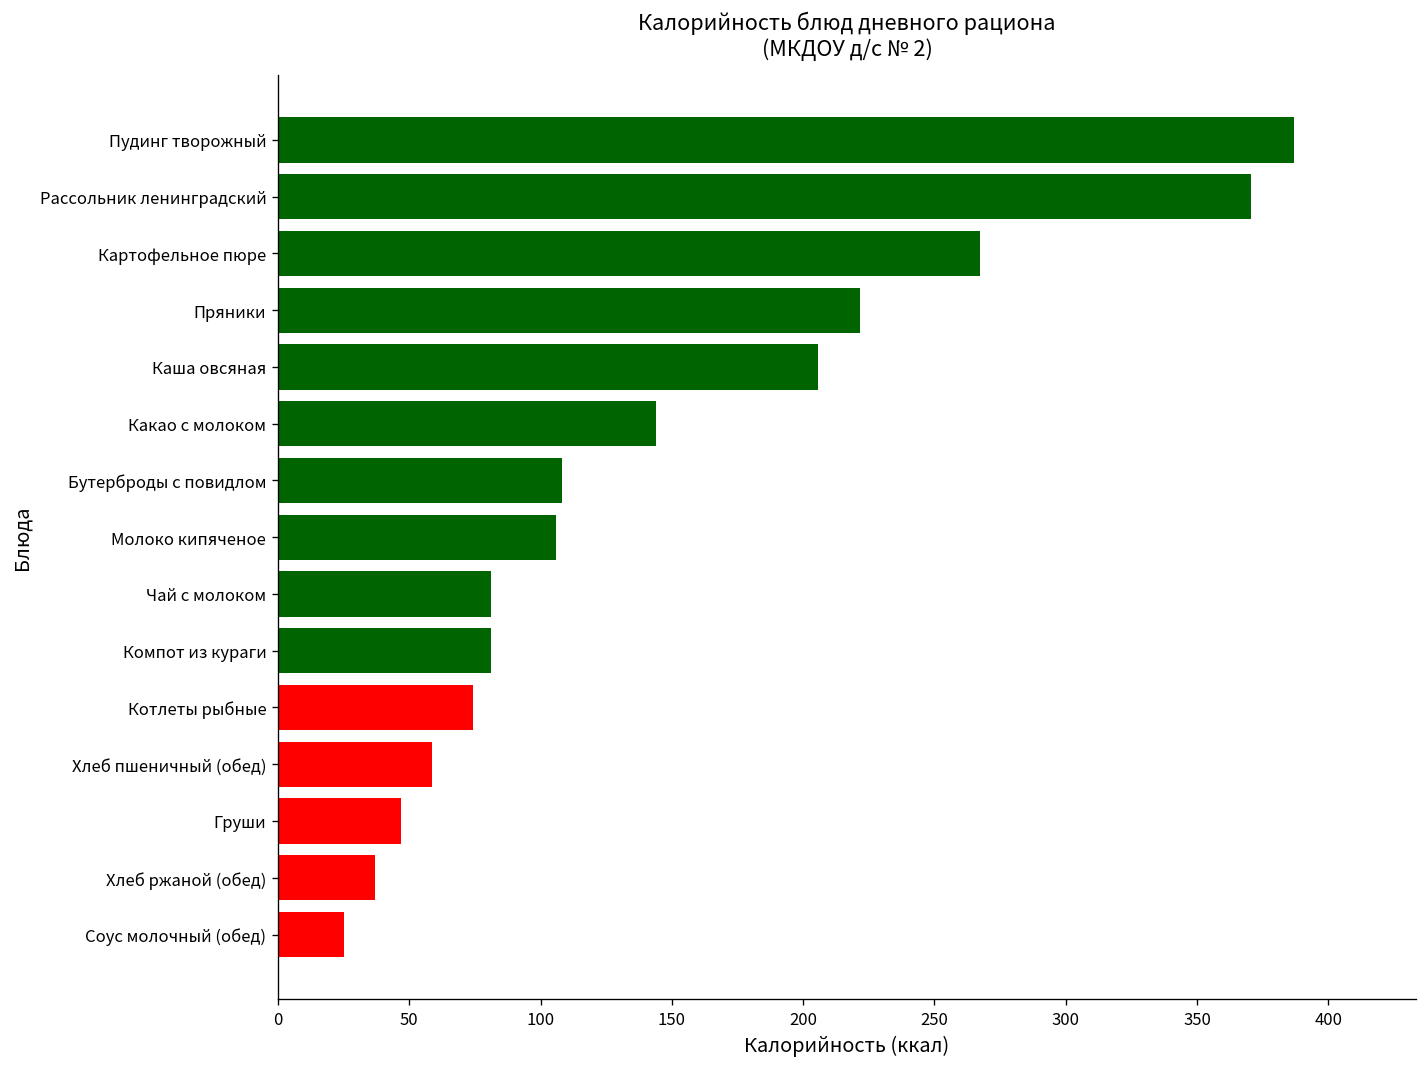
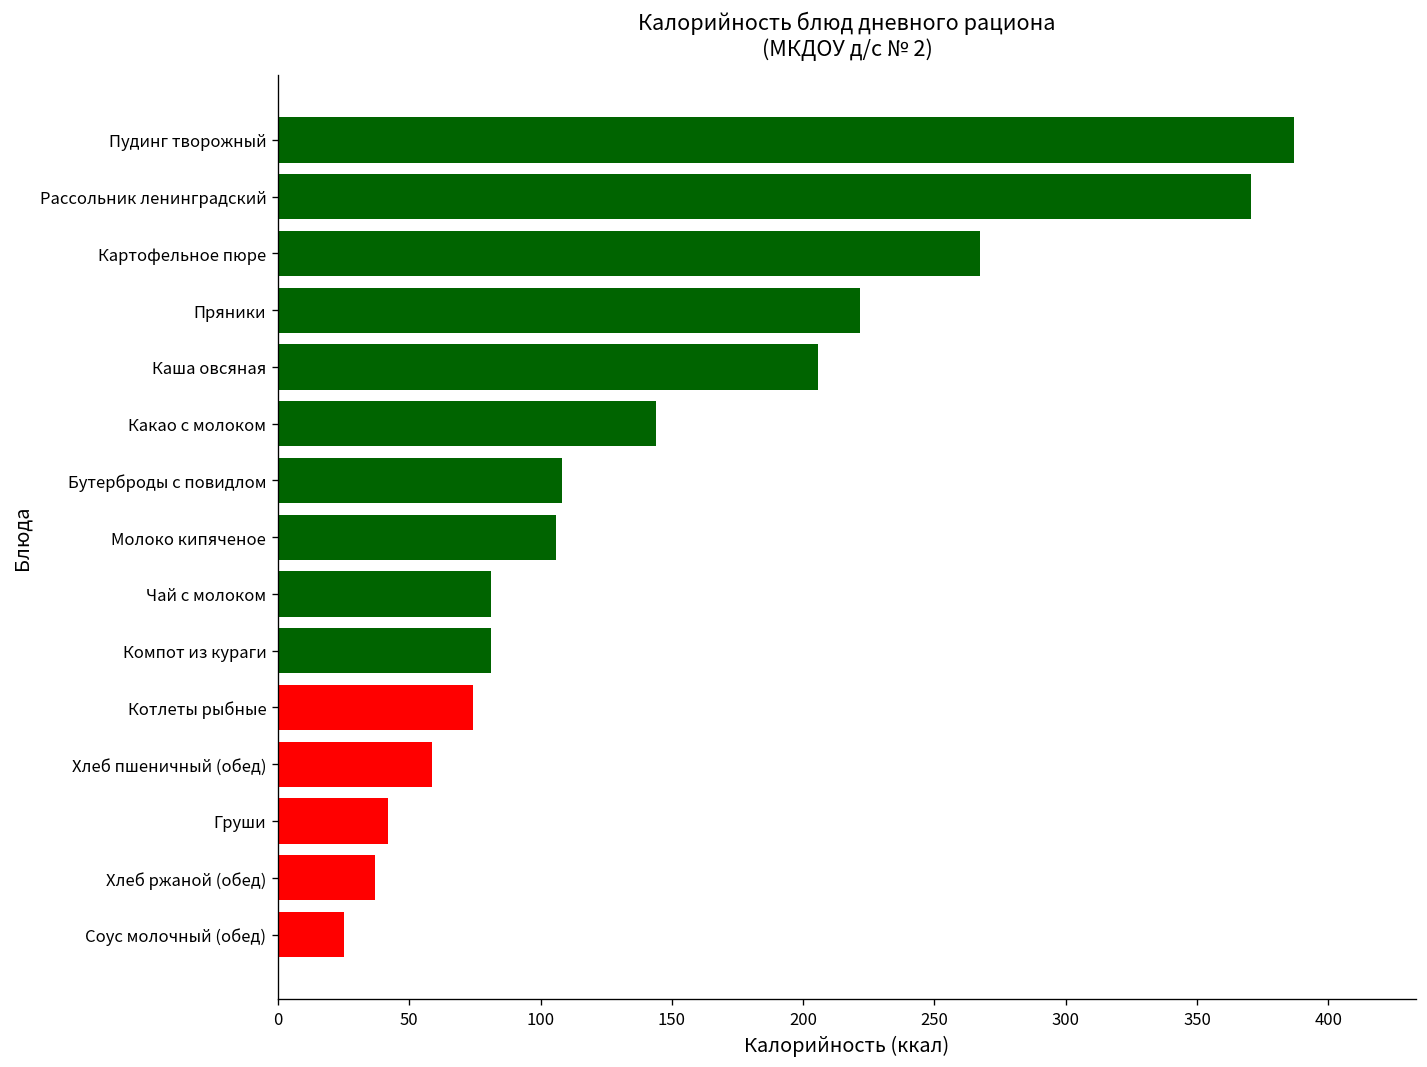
  {
    "Пудинг творожный": 387,
    "Рассольник ленинградский": 371,
    "Картофельное пюре": 267,
    "Пряники": 222,
    "Каша овсяная": 206,
    "Какао с молоком": 144,
    "Бутерброды с повидлом": 108,
    "Молоко кипяченое": 106,
    "Чай с молоком": 81,
    "Компот из кураги": 81,
    "Котлеты рыбные": 74,
    "Хлеб пшеничный (обед)": 59,
-   "Груши": 47,
+   "Груши": 42,
    "Хлеб ржаной (обед)": 37,
    "Соус молочный (обед)": 25
  }
